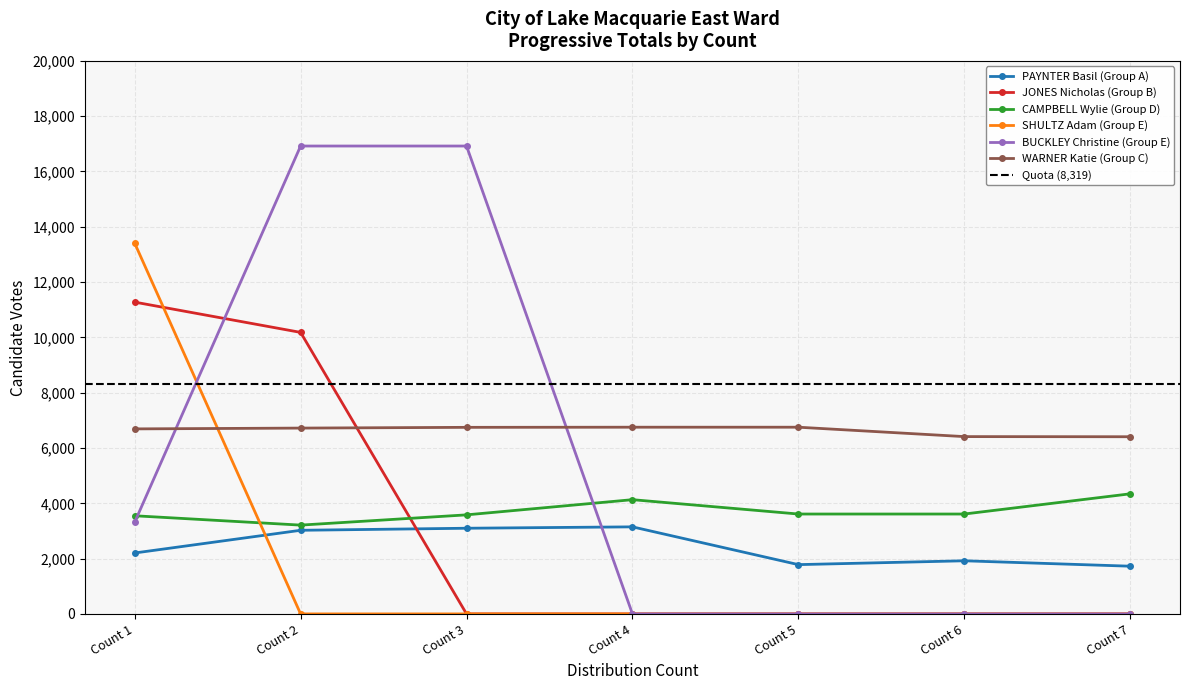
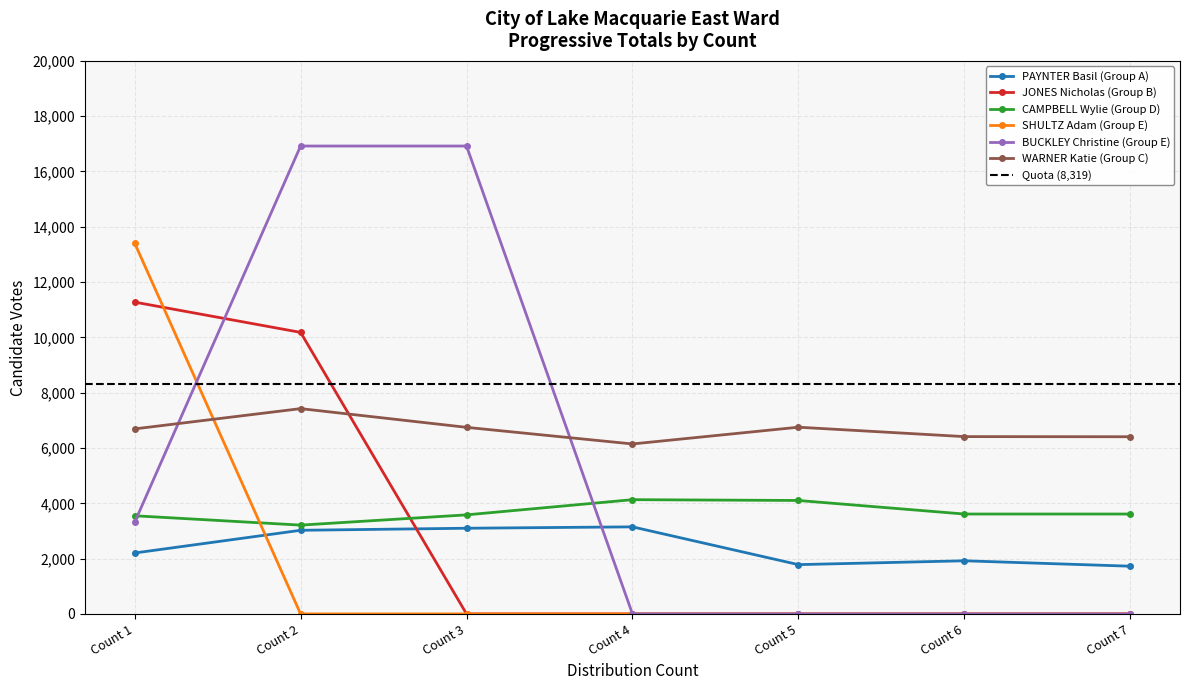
  {
    "PAYNTER Basil (Group A)": {
      "Count 1": "2,200",
      "Count 2": "3,000",
      "Count 3": "3,100",
      "Count 4": "3,100",
      "Count 5": "1,800",
      "Count 6": "1,900",
      "Count 7": "1,700"
    },
    "JONES Nicholas (Group B)": {
      "Count 1": "11,300",
      "Count 2": "10,200"
    },
    "CAMPBELL Wylie (Group D)": {
      "Count 1": "3,500",
      "Count 2": "3,200",
      "Count 3": "3,600",
      "Count 4": "4,100",
-     "Count 5": "3,600",
+     "Count 5": "4,100",
      "Count 6": "3,600",
-     "Count 7": "4,300"
+     "Count 7": "3,600"
    },
    "SHULTZ Adam (Group E)": {
      "Count 1": "13,400",
      "Count 2": "0"
    },
    "BUCKLEY Christine (Group E)": {
      "Count 1": "3,300",
      "Count 2": "16,900",
      "Count 3": "16,900"
    },
    "WARNER Katie (Group C)": {
      "Count 1": "6,700",
-     "Count 2": "6,700",
+     "Count 2": "7,400",
      "Count 3": "6,700",
-     "Count 4": "6,800",
+     "Count 4": "6,100",
      "Count 5": "6,800",
      "Count 6": "6,400",
      "Count 7": "6,400"
    }
  }
